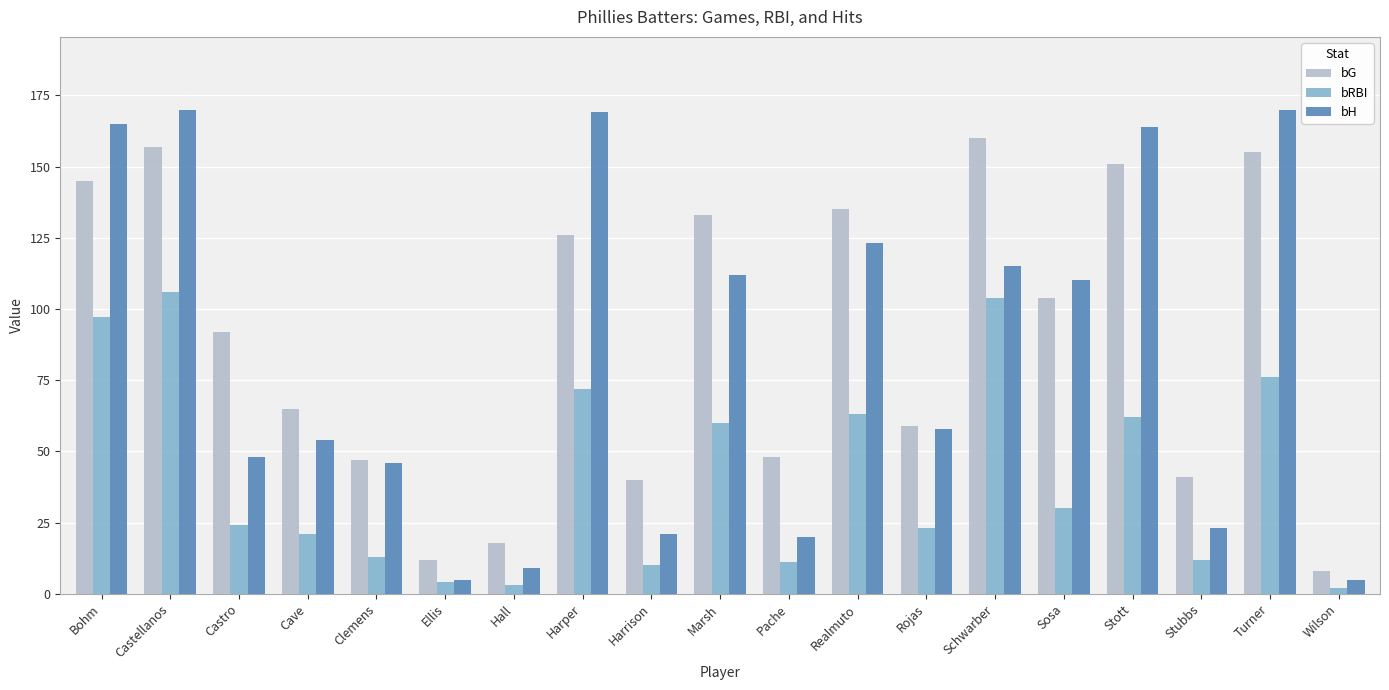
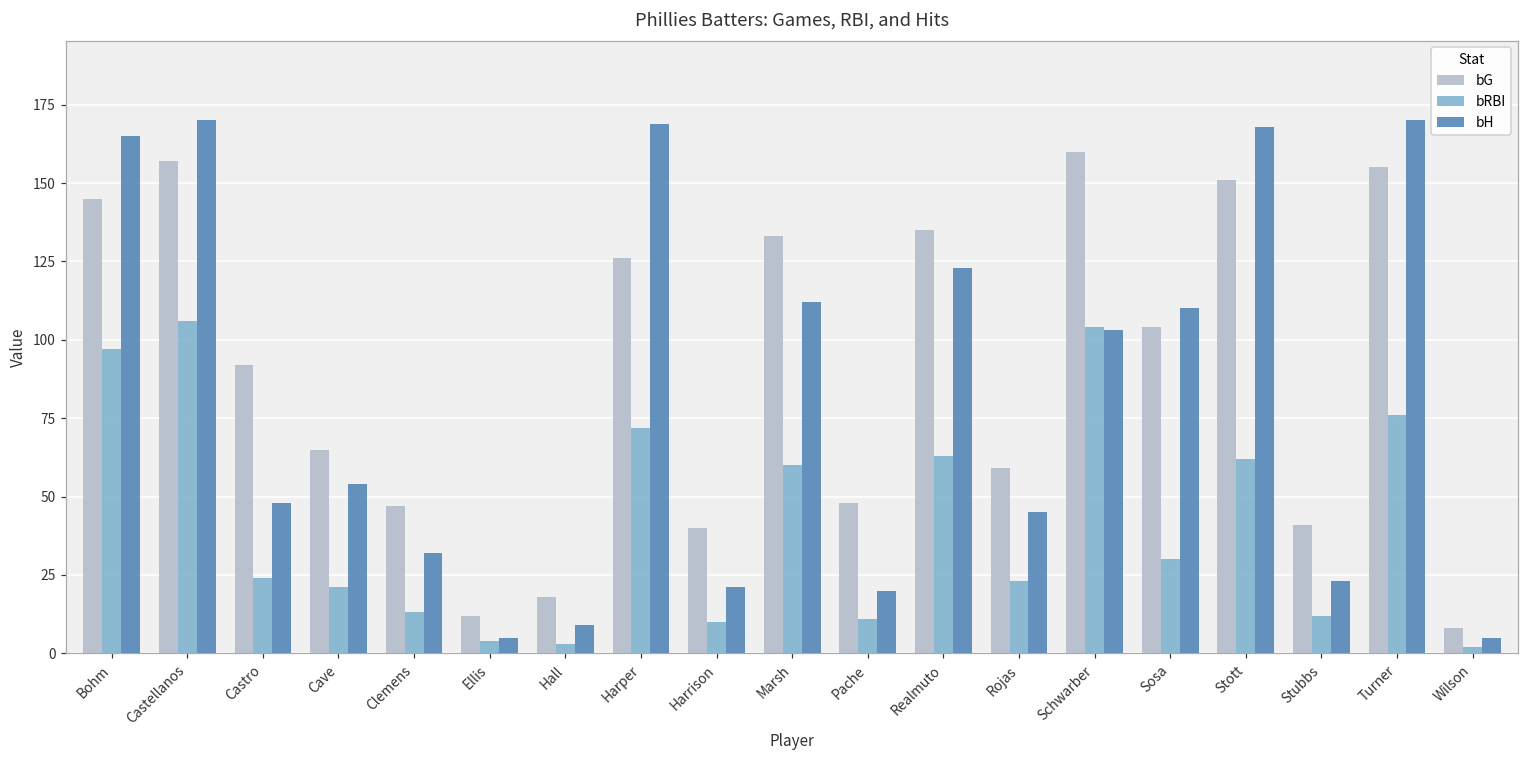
  {
    "bH": {
      "Bohm": 165,
      "Castellanos": 170,
      "Castro": 48,
      "Cave": 54,
-     "Clemens": 46,
+     "Clemens": 32,
      "Ellis": 5,
      "Hall": 9,
      "Harper": 169,
      "Harrison": 21,
      "Marsh": 112,
      "Pache": 20,
      "Realmuto": 123,
-     "Rojas": 58,
-     "Schwarber": 115,
+     "Rojas": 45,
+     "Schwarber": 103,
      "Sosa": 110,
-     "Stott": 164,
+     "Stott": 168,
      "Stubbs": 23,
      "Turner": 170,
      "Wilson": 5
    }
  }
